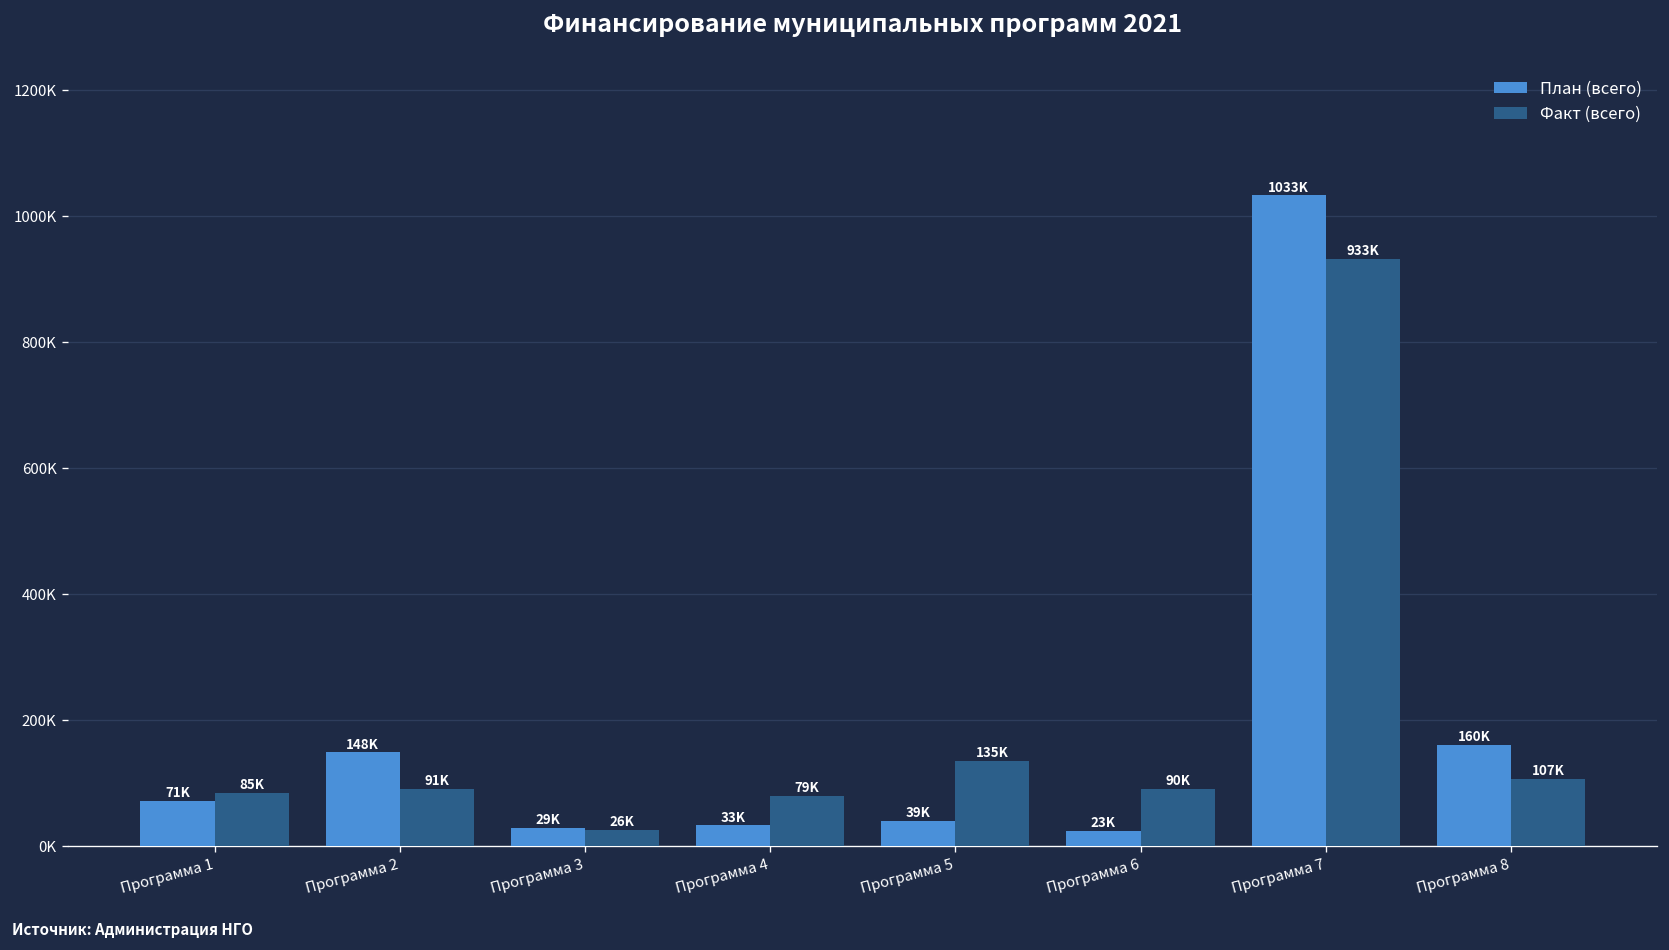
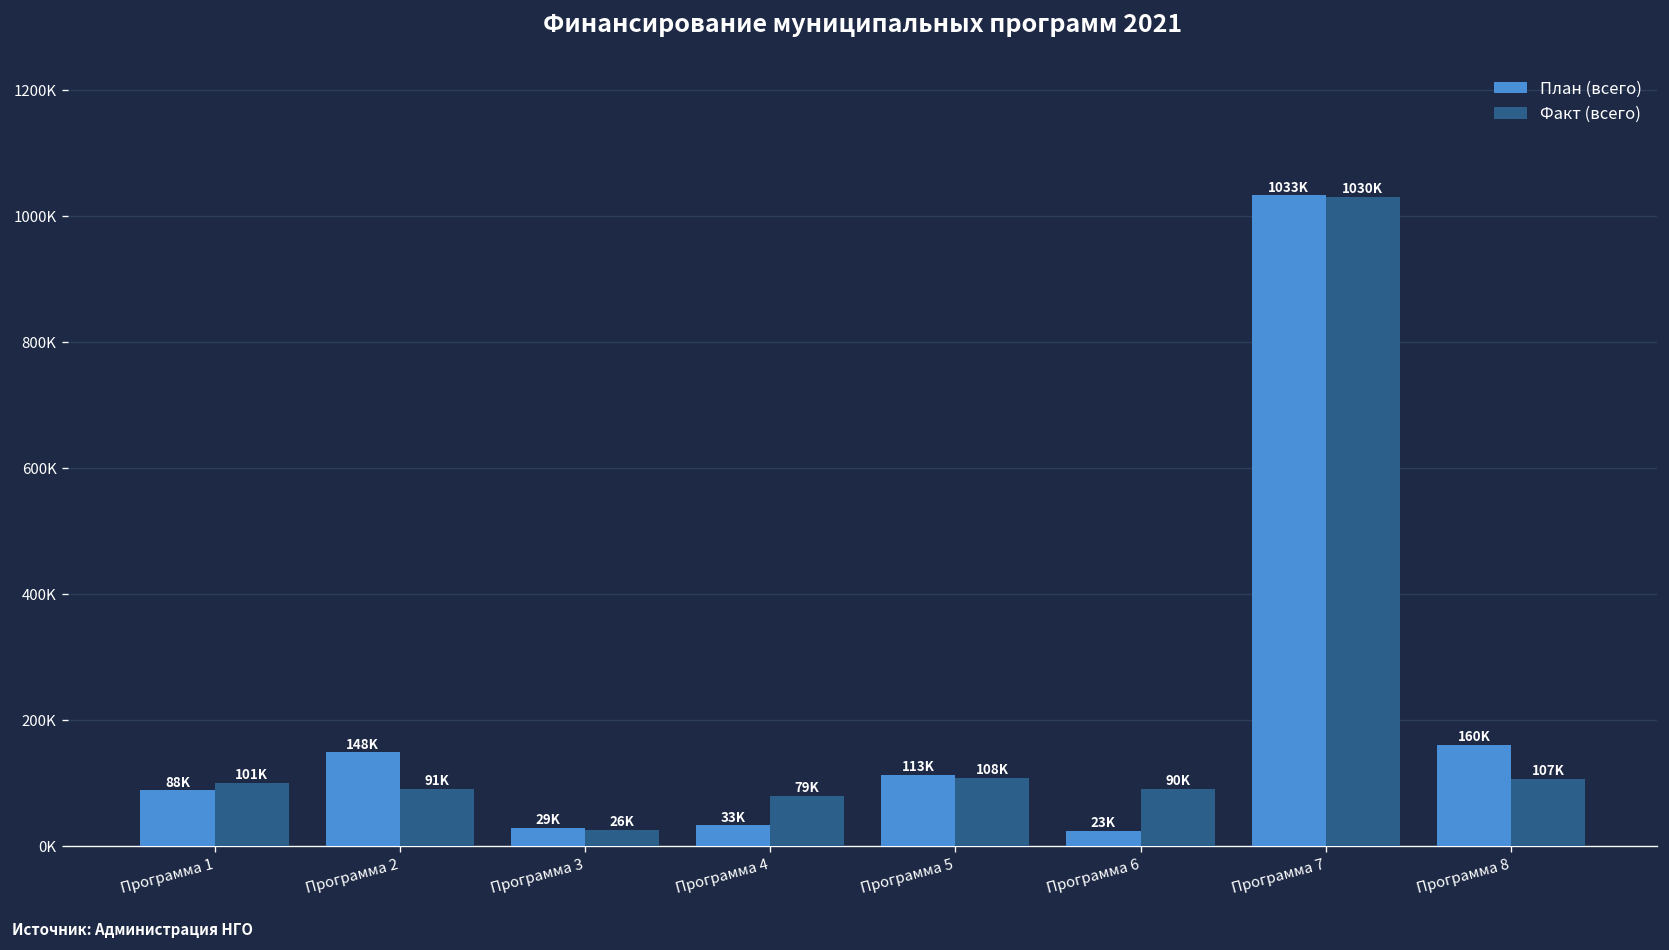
  {
    "План (всего)": {
-     "Программа 1": "71K",
+     "Программа 1": "88K",
      "Программа 2": "148K",
      "Программа 3": "29K",
      "Программа 4": "33K",
-     "Программа 5": "39K",
+     "Программа 5": "113K",
      "Программа 6": "23K",
      "Программа 7": "1033K",
      "Программа 8": "160K"
    },
    "Факт (всего)": {
-     "Программа 1": "85K",
+     "Программа 1": "101K",
      "Программа 2": "91K",
      "Программа 3": "26K",
      "Программа 4": "79K",
-     "Программа 5": "135K",
+     "Программа 5": "108K",
      "Программа 6": "90K",
-     "Программа 7": "933K",
+     "Программа 7": "1030K",
      "Программа 8": "107K"
    }
  }
